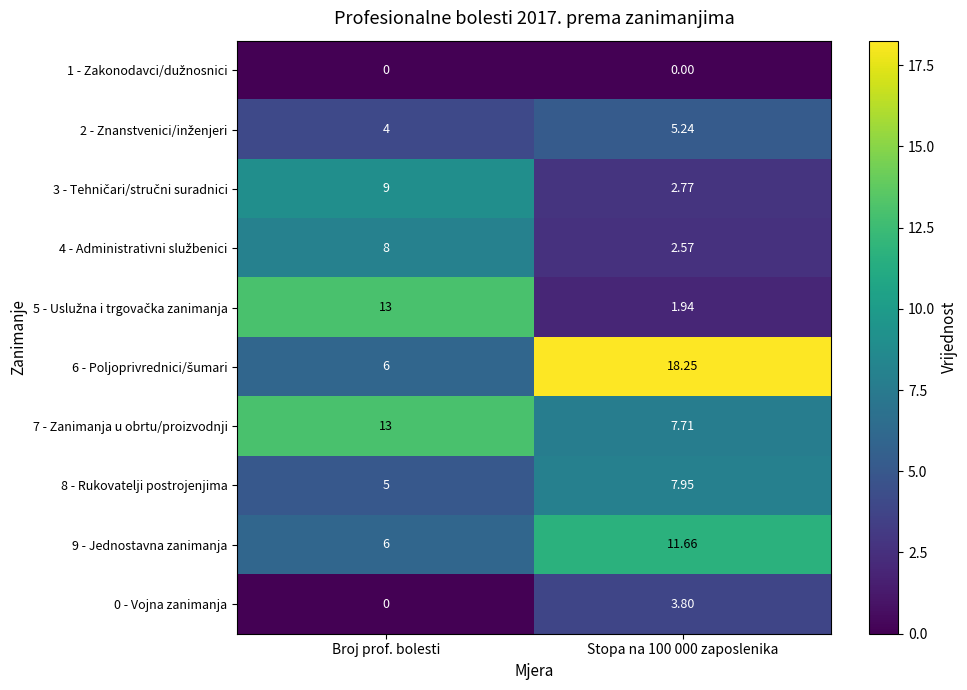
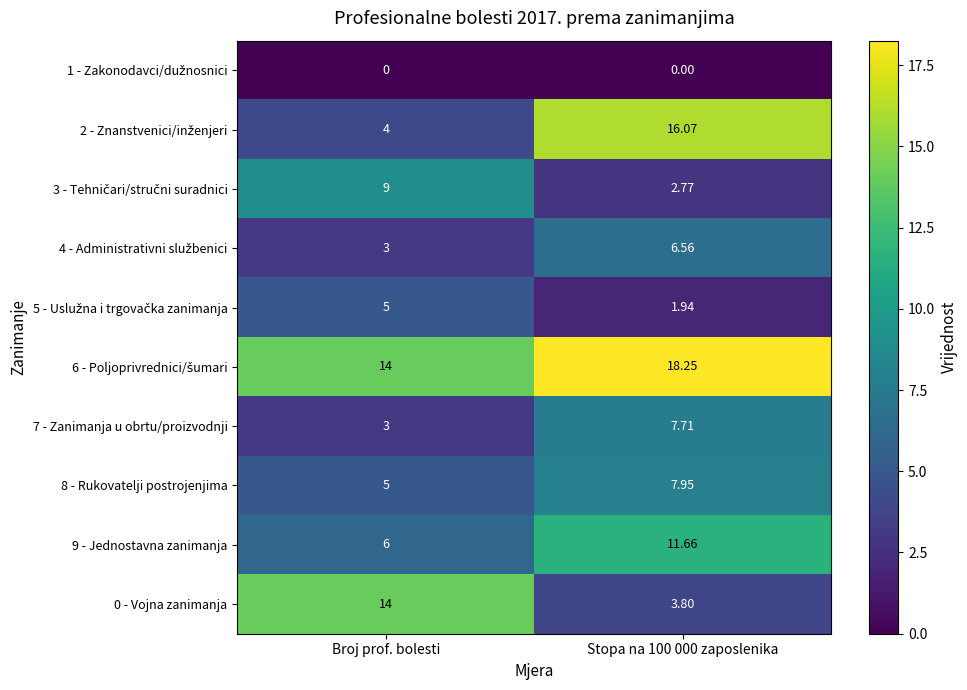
  {
    "1 - Zakonodavci/dužnosnici": {
      "Broj prof. bolesti": 0,
      "Stopa na 100 000 zaposlenika": 0.00
    },
    "2 - Znanstvenici/inženjeri": {
      "Broj prof. bolesti": 4,
-     "Stopa na 100 000 zaposlenika": 5.24
+     "Stopa na 100 000 zaposlenika": 16.07
    },
    "3 - Tehničari/stručni suradnici": {
      "Broj prof. bolesti": 9,
      "Stopa na 100 000 zaposlenika": 2.77
    },
    "4 - Administrativni službenici": {
-     "Broj prof. bolesti": 8,
-     "Stopa na 100 000 zaposlenika": 2.57
+     "Broj prof. bolesti": 3,
+     "Stopa na 100 000 zaposlenika": 6.56
    },
    "5 - Uslužna i trgovačka zanimanja": {
-     "Broj prof. bolesti": 13,
+     "Broj prof. bolesti": 5,
      "Stopa na 100 000 zaposlenika": 1.94
    },
    "6 - Poljoprivrednici/šumari": {
-     "Broj prof. bolesti": 6,
+     "Broj prof. bolesti": 14,
      "Stopa na 100 000 zaposlenika": 18.25
    },
    "7 - Zanimanja u obrtu/proizvodnji": {
-     "Broj prof. bolesti": 13,
+     "Broj prof. bolesti": 3,
      "Stopa na 100 000 zaposlenika": 7.71
    },
    "8 - Rukovatelji postrojenjima": {
      "Broj prof. bolesti": 5,
      "Stopa na 100 000 zaposlenika": 7.95
    },
    "9 - Jednostavna zanimanja": {
      "Broj prof. bolesti": 6,
      "Stopa na 100 000 zaposlenika": 11.66
    },
    "0 - Vojna zanimanja": {
-     "Broj prof. bolesti": 0,
+     "Broj prof. bolesti": 14,
      "Stopa na 100 000 zaposlenika": 3.80
    }
  }
